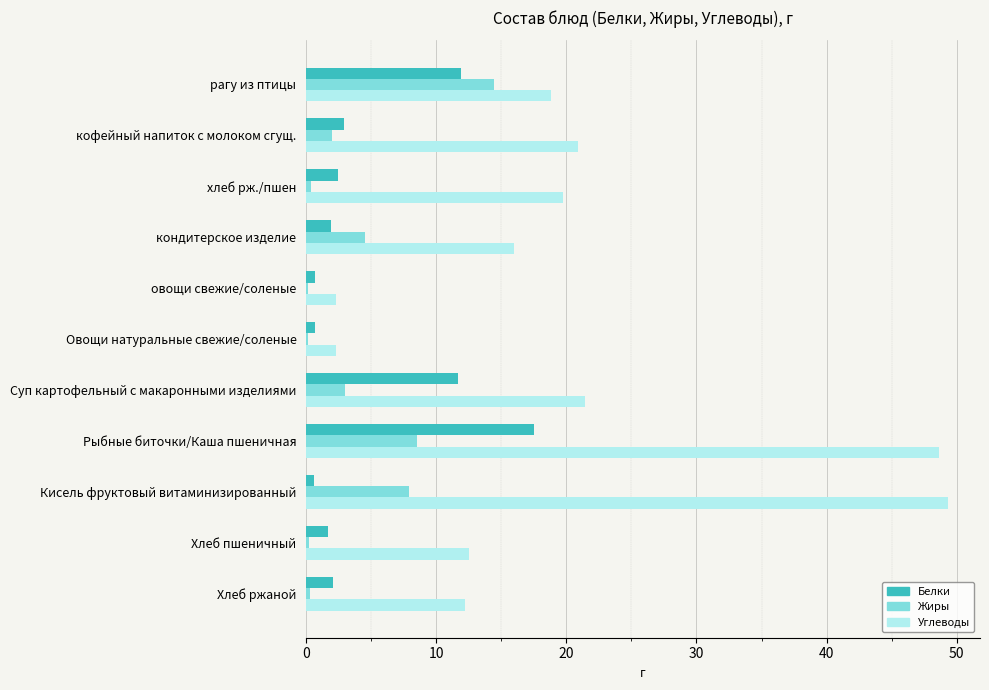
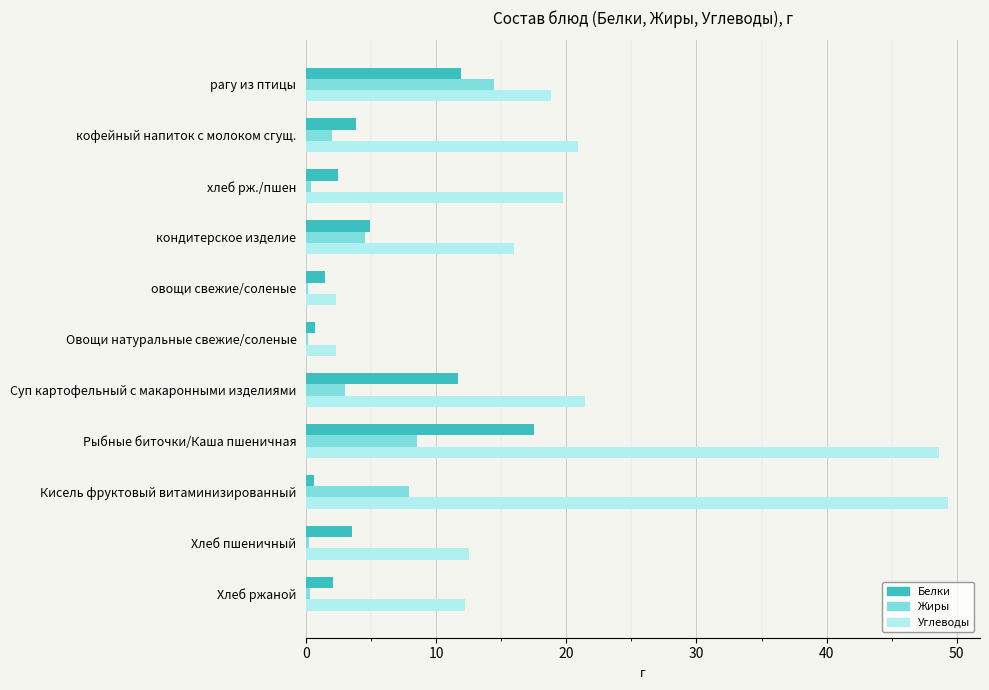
  {
    "Белки": {
      "рагу из птицы": 11.9,
-     "кофейный напиток с молоком сгущ.": 2.9,
+     "кофейный напиток с молоком сгущ.": 3.9,
      "хлеб рж./пшен": 2.5,
-     "кондитерское изделие": 1.9,
-     "овощи свежие/соленые": 0.7,
+     "кондитерское изделие": 4.9,
+     "овощи свежие/соленые": 1.4,
      "Овощи натуральные свежие/соленые": 0.7,
      "Суп картофельный с макаронными изделиями": 11.7,
      "Рыбные биточки/Каша пшеничная": 17.5,
      "Кисель фруктовый витаминизированный": 0.6,
-     "Хлеб пшеничный": 1.7,
+     "Хлеб пшеничный": 3.6,
      "Хлеб ржаной": 2.1
    }
  }
